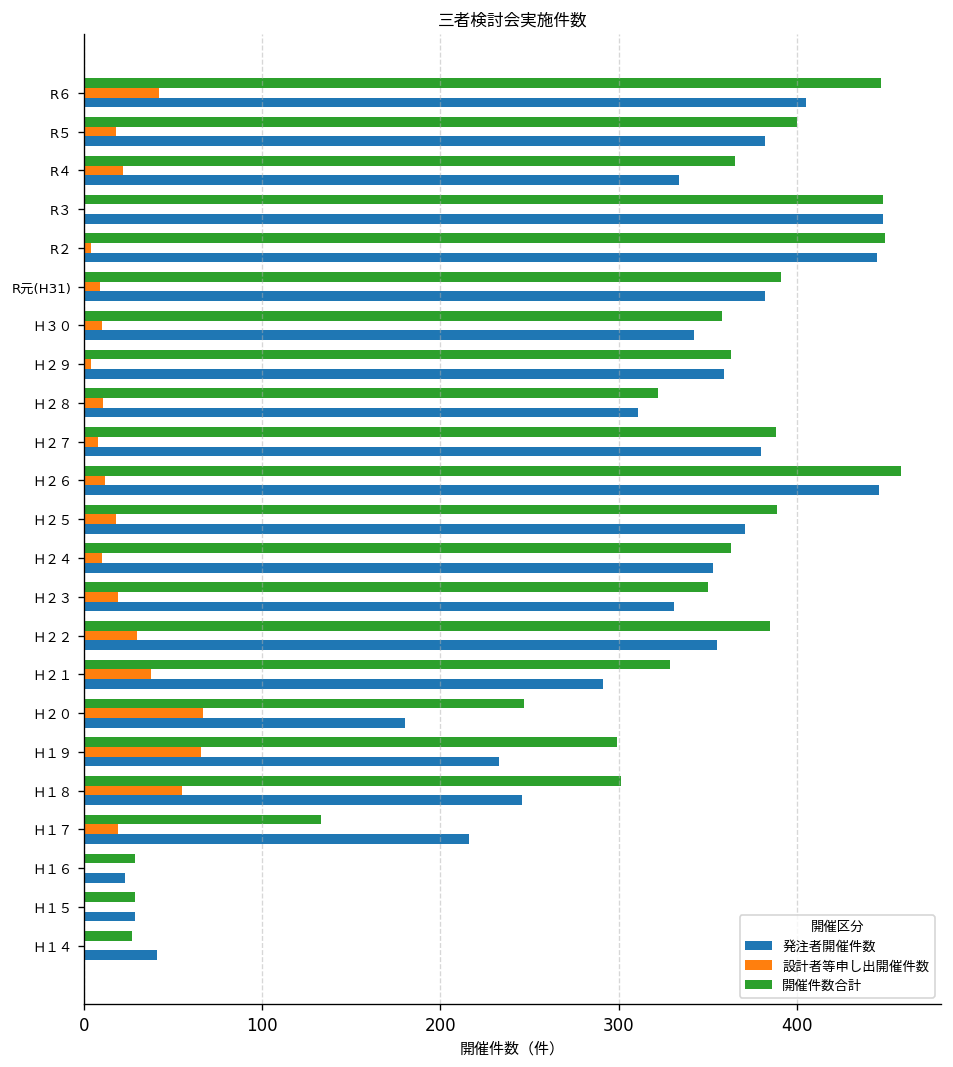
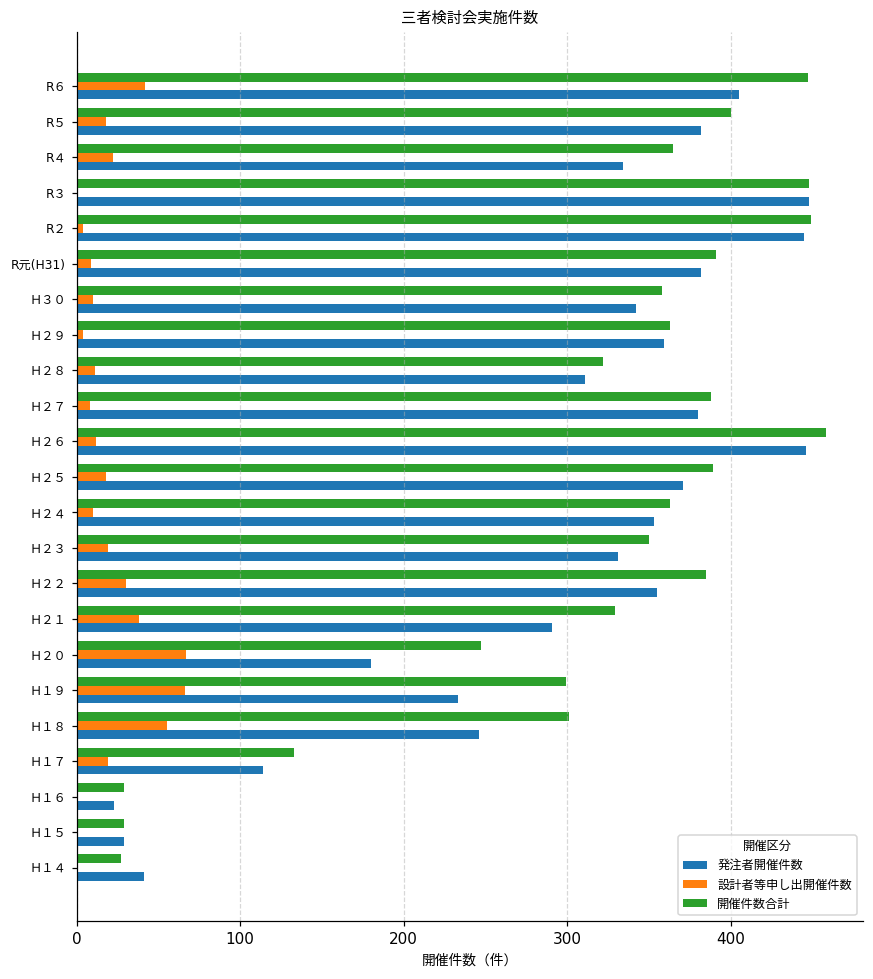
  {
    "発注者開催件数": {
      "R６": 405,
      "R５": 382,
      "R４": 334,
      "R３": 448,
      "R２": 445,
      "R元(H31)": 382,
      "Ｈ３０": 342,
      "Ｈ２９": 359,
      "Ｈ２８": 311,
      "Ｈ２７": 380,
      "Ｈ２６": 446,
      "Ｈ２５": 371,
      "Ｈ２４": 353,
      "Ｈ２３": 331,
      "Ｈ２２": 355,
      "Ｈ２１": 291,
      "Ｈ２０": 180,
      "Ｈ１９": 233,
      "Ｈ１８": 246,
-     "Ｈ１７": 216,
+     "Ｈ１７": 114,
      "Ｈ１６": 23,
      "Ｈ１５": 29,
      "Ｈ１４": 41
    },
    "設計者等申し出開催件数": {
      "R６": 42,
      "R５": 18,
      "R４": 22,
      "R３": 0,
      "R２": 4,
      "R元(H31)": 9,
      "Ｈ３０": 10,
      "Ｈ２９": 4,
      "Ｈ２８": 11,
      "Ｈ２７": 8,
      "Ｈ２６": 12,
      "Ｈ２５": 18,
      "Ｈ２４": 10,
      "Ｈ２３": 19,
      "Ｈ２２": 30,
      "Ｈ２１": 38,
      "Ｈ２０": 67,
      "Ｈ１９": 66,
      "Ｈ１８": 55,
      "Ｈ１７": 19,
      "Ｈ１６": 0,
      "Ｈ１５": 0,
      "Ｈ１４": 0
    },
    "開催件数合計": {
      "R６": 447,
      "R５": 400,
      "R４": 365,
      "R３": 448,
      "R２": 449,
      "R元(H31)": 391,
      "Ｈ３０": 358,
      "Ｈ２９": 363,
      "Ｈ２８": 322,
      "Ｈ２７": 388,
      "Ｈ２６": 458,
      "Ｈ２５": 389,
      "Ｈ２４": 363,
      "Ｈ２３": 350,
      "Ｈ２２": 385,
      "Ｈ２１": 329,
      "Ｈ２０": 247,
      "Ｈ１９": 299,
      "Ｈ１８": 301,
      "Ｈ１７": 133,
      "Ｈ１６": 29,
      "Ｈ１５": 29,
      "Ｈ１４": 27
    }
  }
